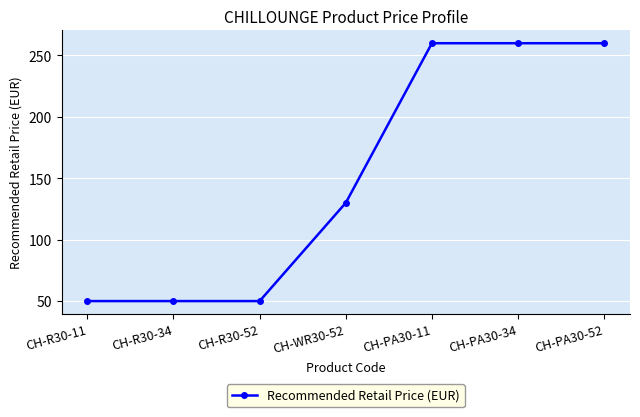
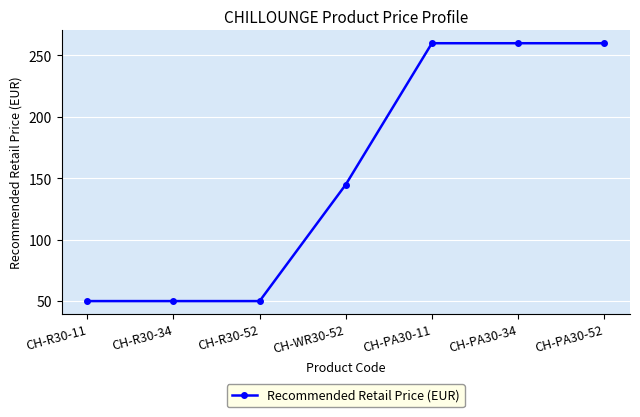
  {
    "CH-R30-11": 50,
    "CH-R30-34": 50,
    "CH-R30-52": 50,
-   "CH-WR30-52": 130,
+   "CH-WR30-52": 145,
    "CH-PA30-11": 260,
    "CH-PA30-34": 260,
    "CH-PA30-52": 260
  }
